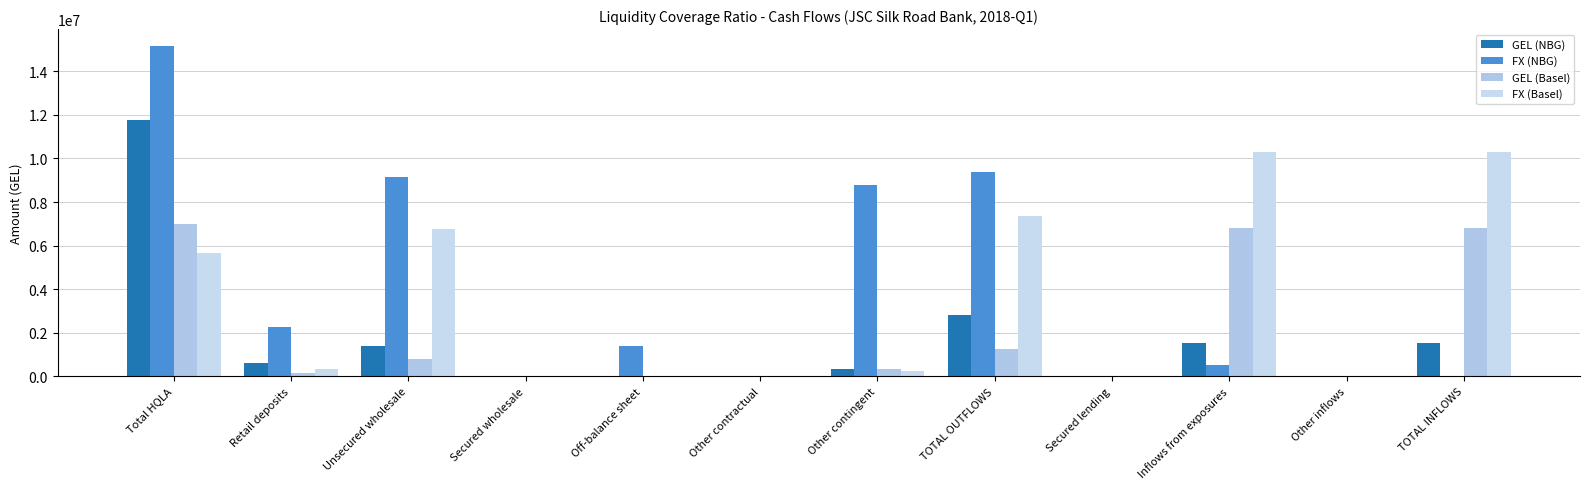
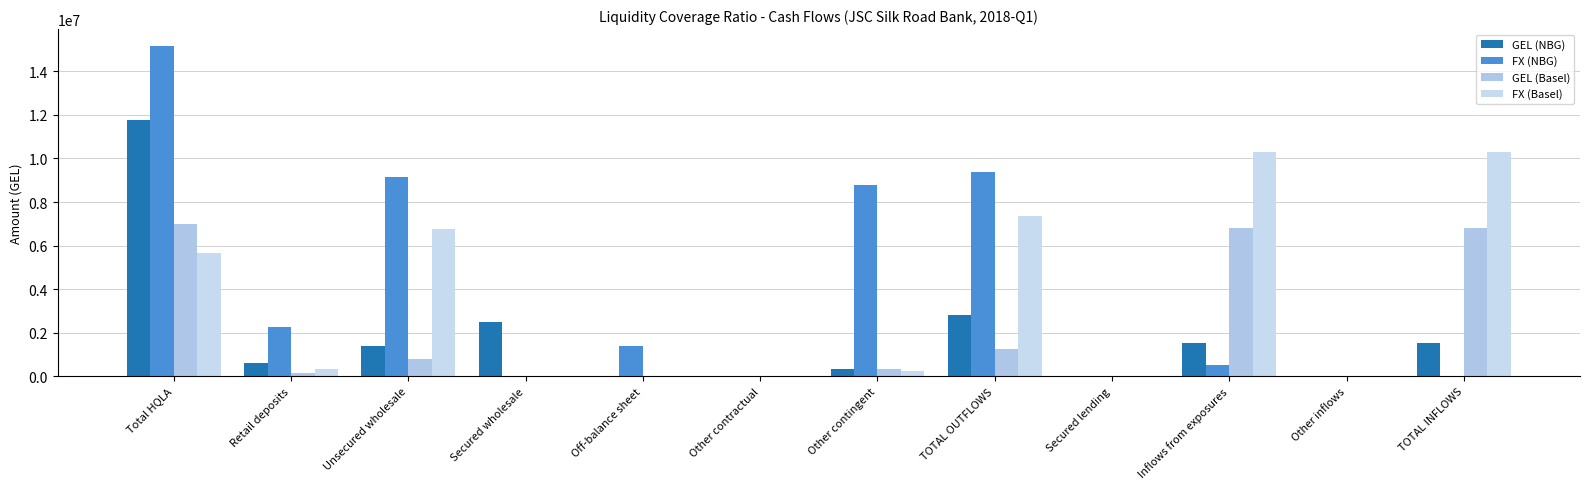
  {
    "GEL (NBG)": {
      "Total HQLA": 11800000,
      "Retail deposits": 600000,
      "Unsecured wholesale": 1400000,
-     "Secured wholesale": 0,
+     "Secured wholesale": 2500000,
      "Other contractual": 0,
      "Other contingent": 300000,
      "TOTAL OUTFLOWS": 2800000,
      "Secured lending": 0,
      "Inflows from exposures": 1500000,
      "Other inflows": 0,
      "TOTAL INFLOWS": 1500000
    },
    "FX (NBG)": {
      "Total HQLA": 15200000,
      "Retail deposits": 2200000,
      "Unsecured wholesale": 9200000,
      "Secured wholesale": 0,
      "Off-balance sheet": 1400000,
      "Other contractual": 0,
      "Other contingent": 8800000,
      "TOTAL OUTFLOWS": 9400000,
      "Secured lending": 0,
      "Inflows from exposures": 500000,
      "Other inflows": 0
    }
  }
